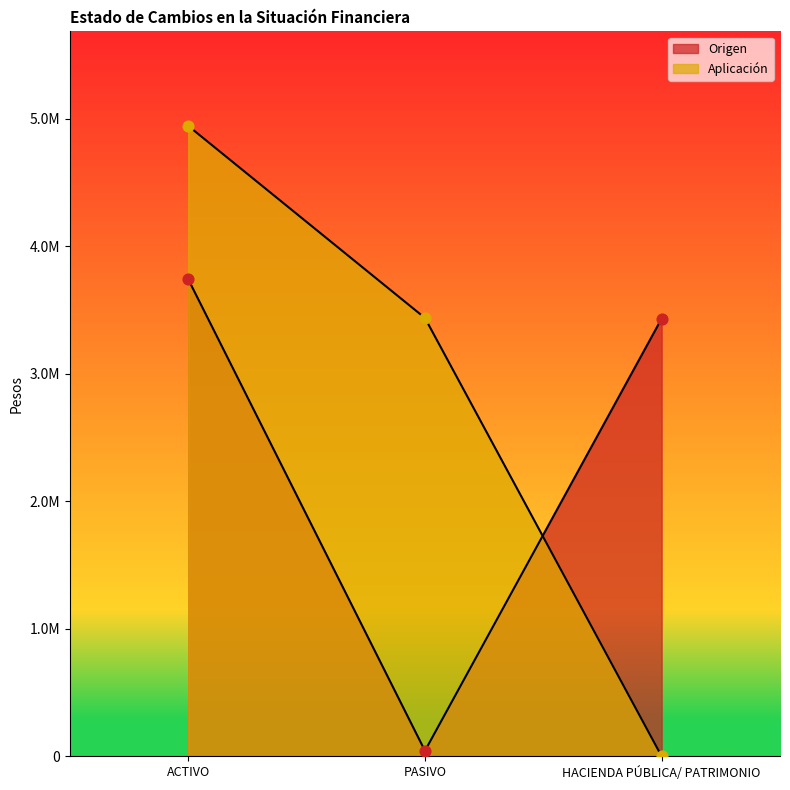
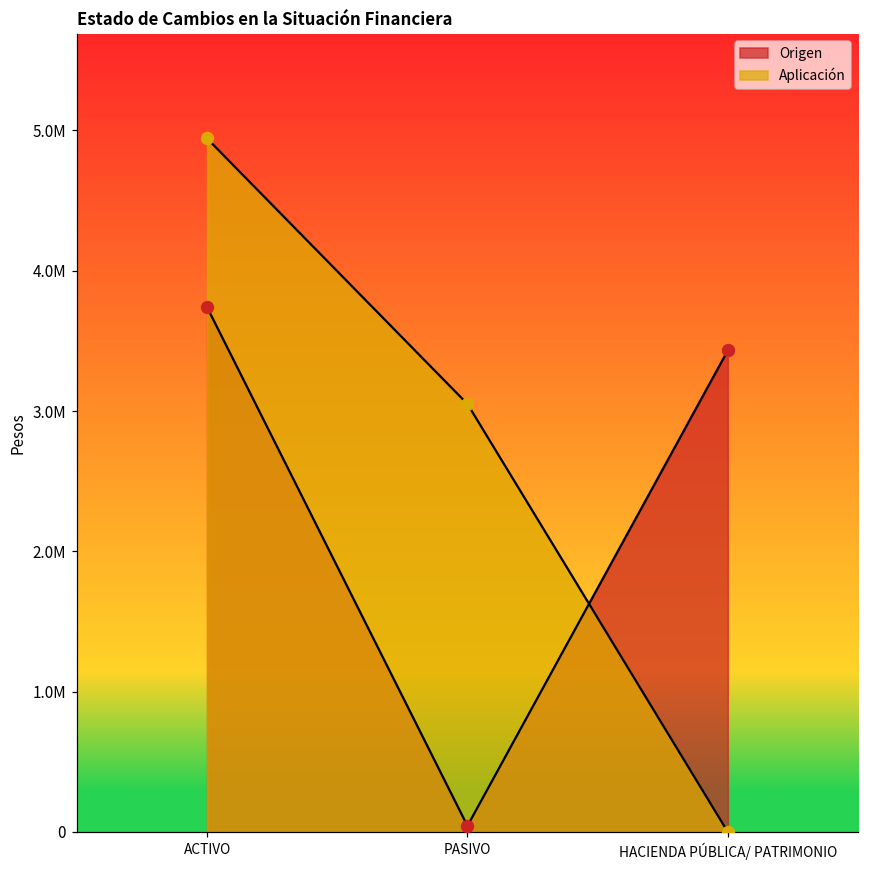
  {
    "Origen": {
      "ACTIVO": 3740000,
      "PASIVO": 40000,
      "HACIENDA PÚBLICA/ PATRIMONIO": 3430000
    },
    "Aplicación": {
      "ACTIVO": 4940000,
-     "PASIVO": 3440000,
+     "PASIVO": 3050000,
      "HACIENDA PÚBLICA/ PATRIMONIO": 0
    }
  }
